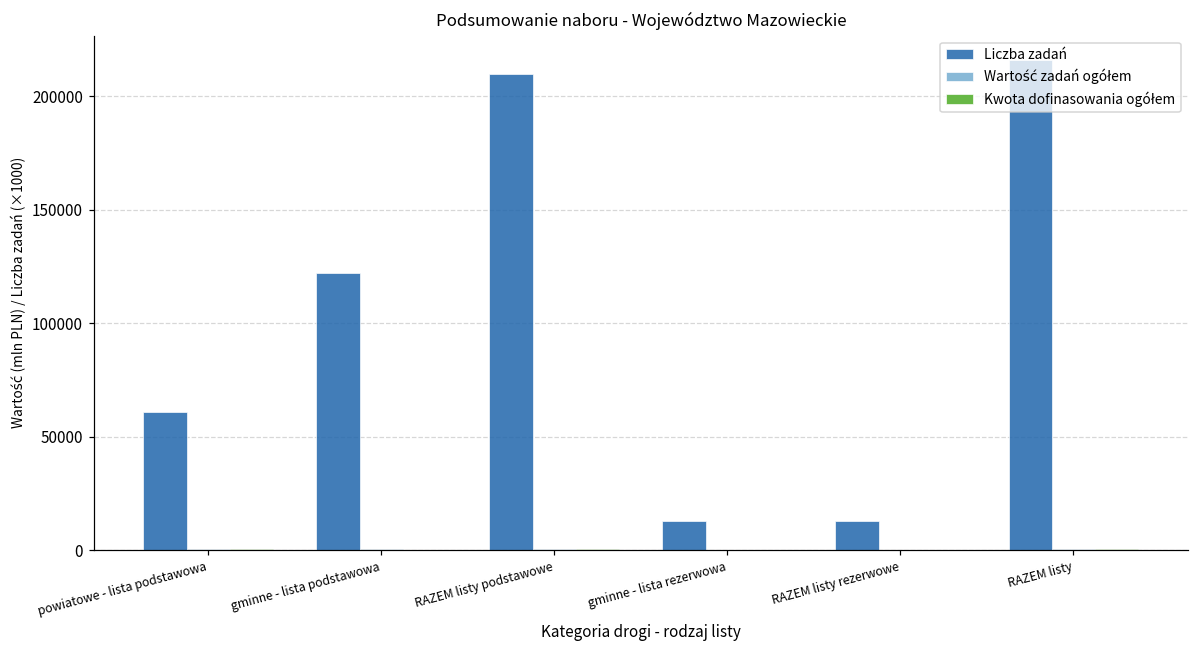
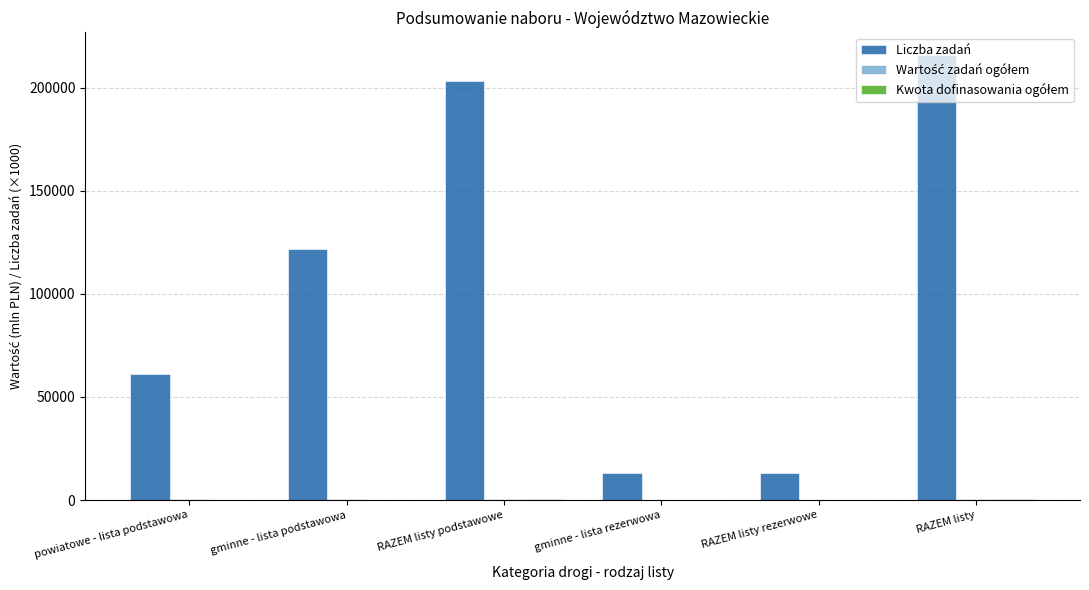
  {
    "Liczba zadań": {
      "powiatowe - lista podstawowa": 61000,
      "gminne - lista podstawowa": 122000,
-     "RAZEM listy podstawowe": 210000,
+     "RAZEM listy podstawowe": 203000,
      "gminne - lista rezerwowa": 13000,
      "RAZEM listy rezerwowe": 13000
    }
  }
